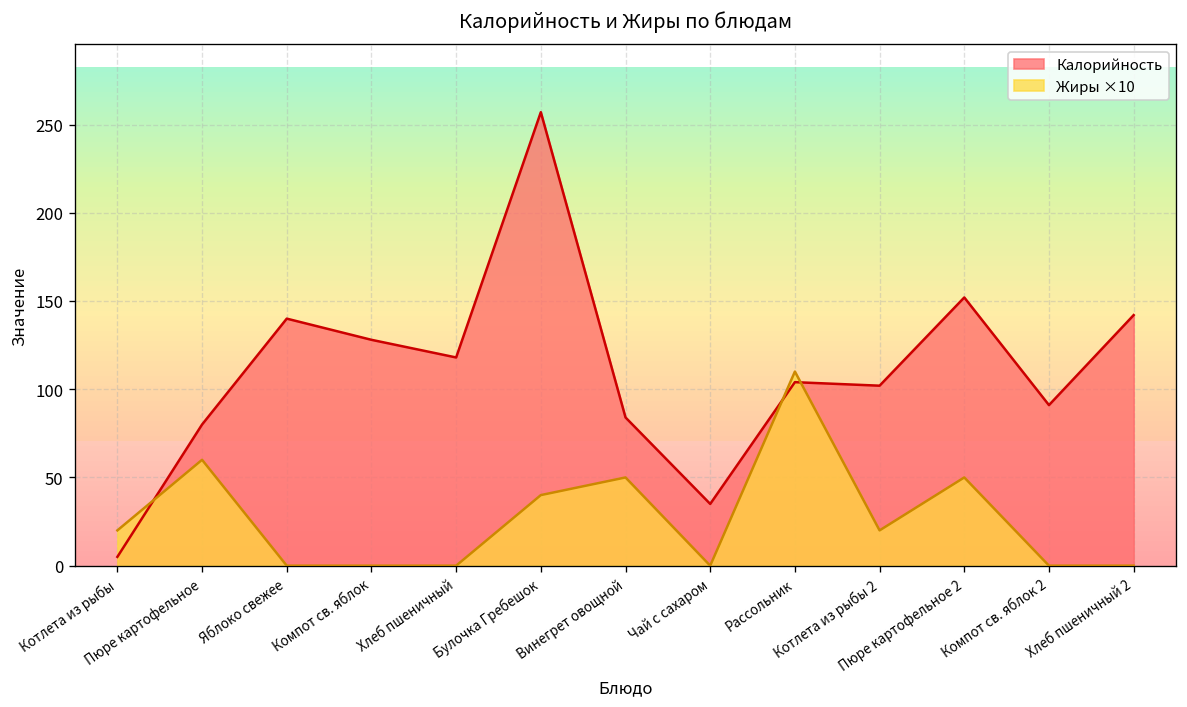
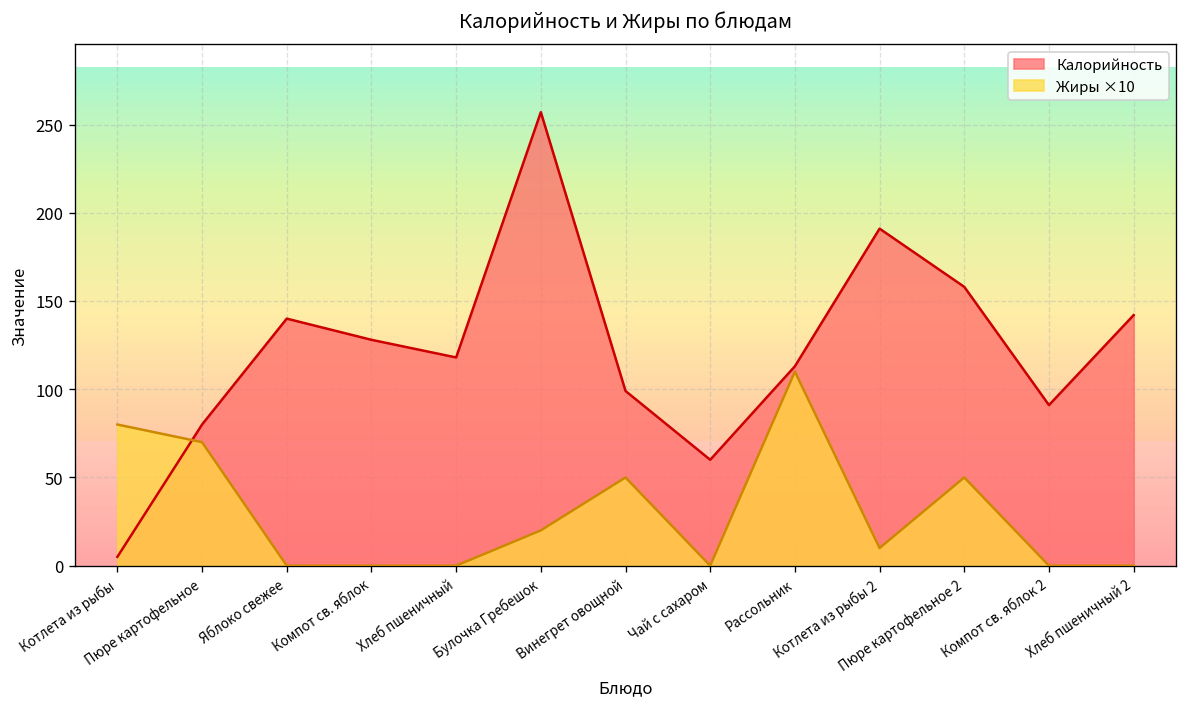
  {
    "Калорийность": {
      "Котлета из рыбы": 5,
      "Пюре картофельное": 80,
      "Яблоко свежее": 140,
      "Компот св. яблок": 128,
      "Хлеб пшеничный": 118,
      "Булочка Гребешок": 257,
-     "Винегрет овощной": 84,
-     "Чай с сахаром": 35,
-     "Рассольник": 104,
-     "Котлета из рыбы 2": 102,
-     "Пюре картофельное 2": 152,
+     "Винегрет овощной": 99,
+     "Чай с сахаром": 60,
+     "Рассольник": 113,
+     "Котлета из рыбы 2": 191,
+     "Пюре картофельное 2": 158,
      "Компот св. яблок 2": 91,
      "Хлеб пшеничный 2": 142
    },
    "Жиры ×10": {
-     "Котлета из рыбы": 20,
-     "Пюре картофельное": 60,
+     "Котлета из рыбы": 80,
+     "Пюре картофельное": 70,
      "Яблоко свежее": 0,
      "Компот св. яблок": 0,
      "Хлеб пшеничный": 0,
-     "Булочка Гребешок": 40,
+     "Булочка Гребешок": 20,
      "Винегрет овощной": 50,
      "Чай с сахаром": 0,
      "Рассольник": 110,
-     "Котлета из рыбы 2": 20,
+     "Котлета из рыбы 2": 10,
      "Пюре картофельное 2": 50,
      "Компот св. яблок 2": 0,
      "Хлеб пшеничный 2": 0
    }
  }
